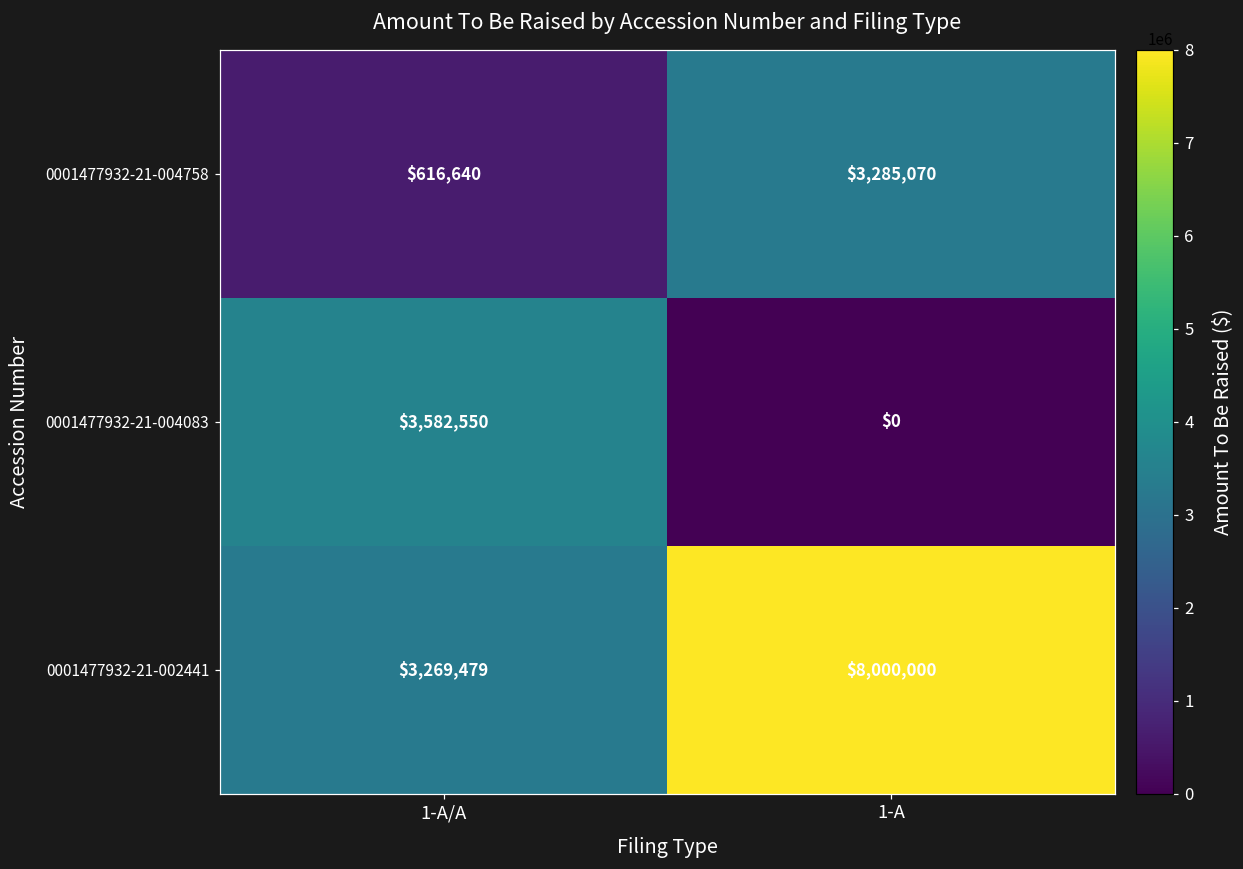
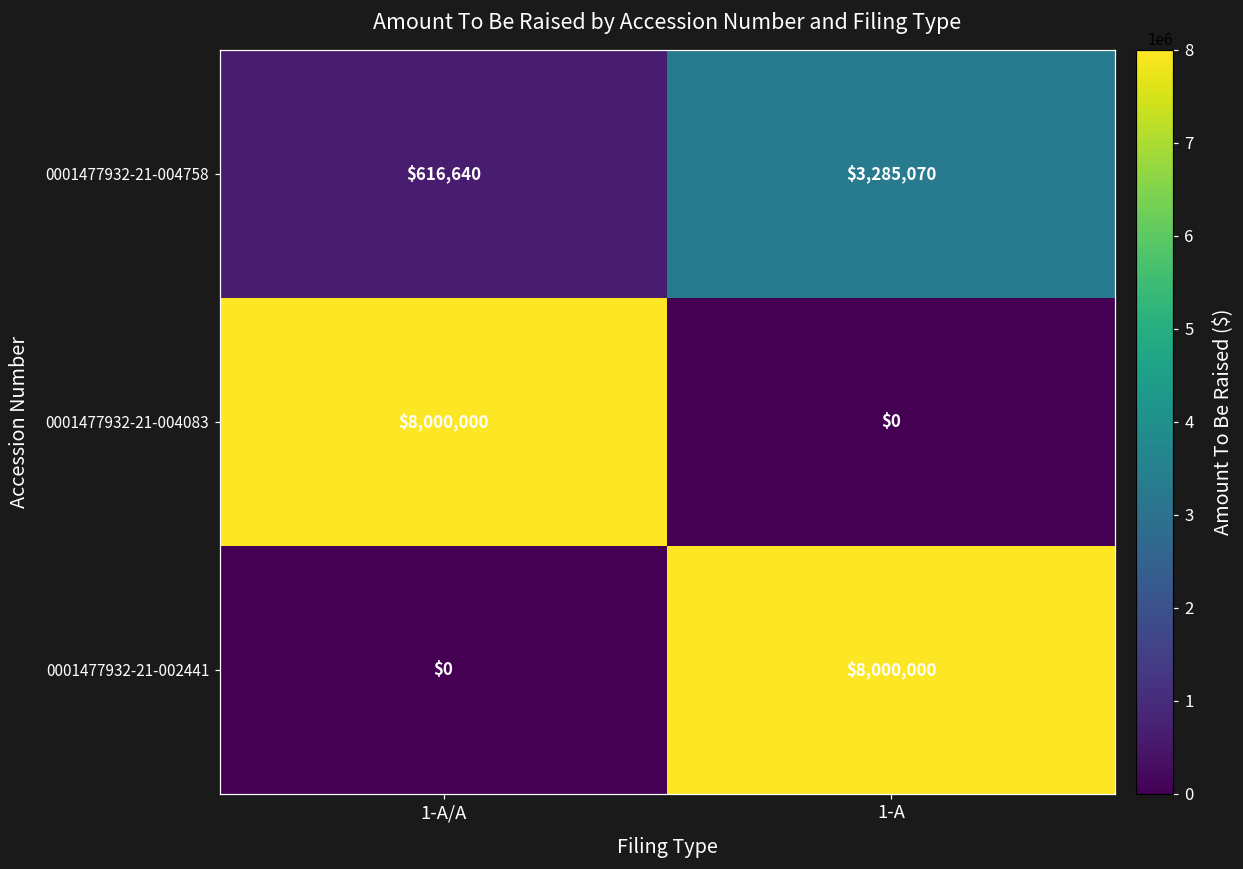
  {
    "0001477932-21-004758": {
      "1-A/A": "$616,640",
      "1-A": "$3,285,070"
    },
    "0001477932-21-004083": {
-     "1-A/A": "$3,582,550",
+     "1-A/A": "$8,000,000",
      "1-A": "$0"
    },
    "0001477932-21-002441": {
-     "1-A/A": "$3,269,479",
+     "1-A/A": "$0",
      "1-A": "$8,000,000"
    }
  }
